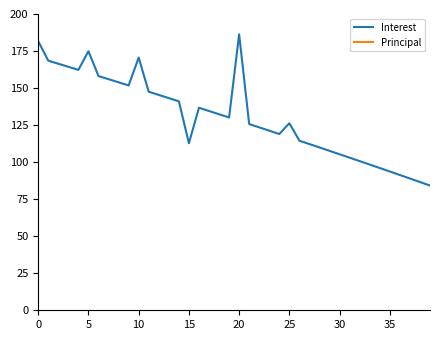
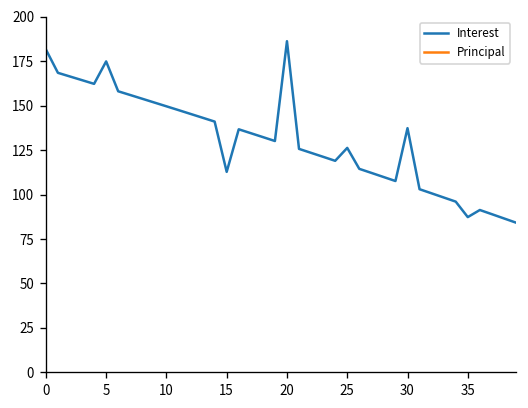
  {
    "Interest": {
      "0": 182,
      "5": 175,
-     "10": 171,
+     "10": 150,
      "15": 113,
      "20": 186,
      "25": 126,
-     "30": 105,
-     "35": 94
+     "30": 137,
+     "35": 87
    }
  }
